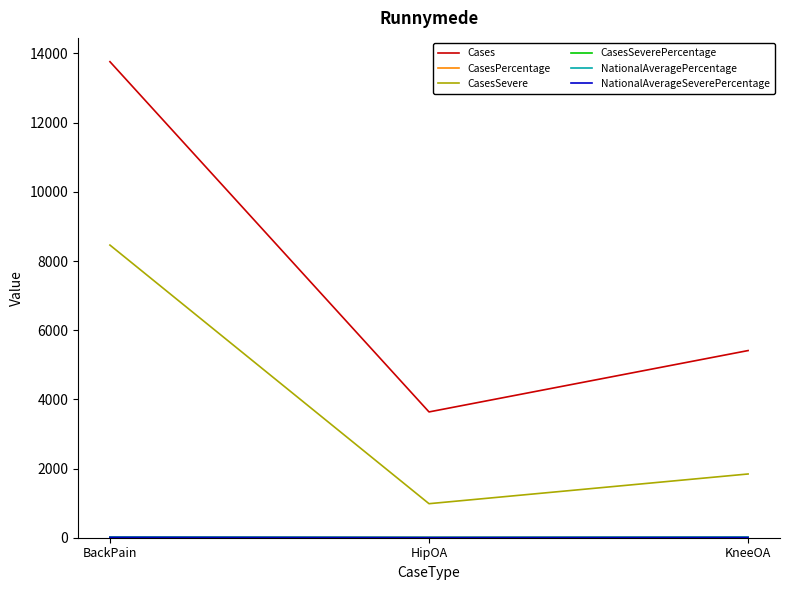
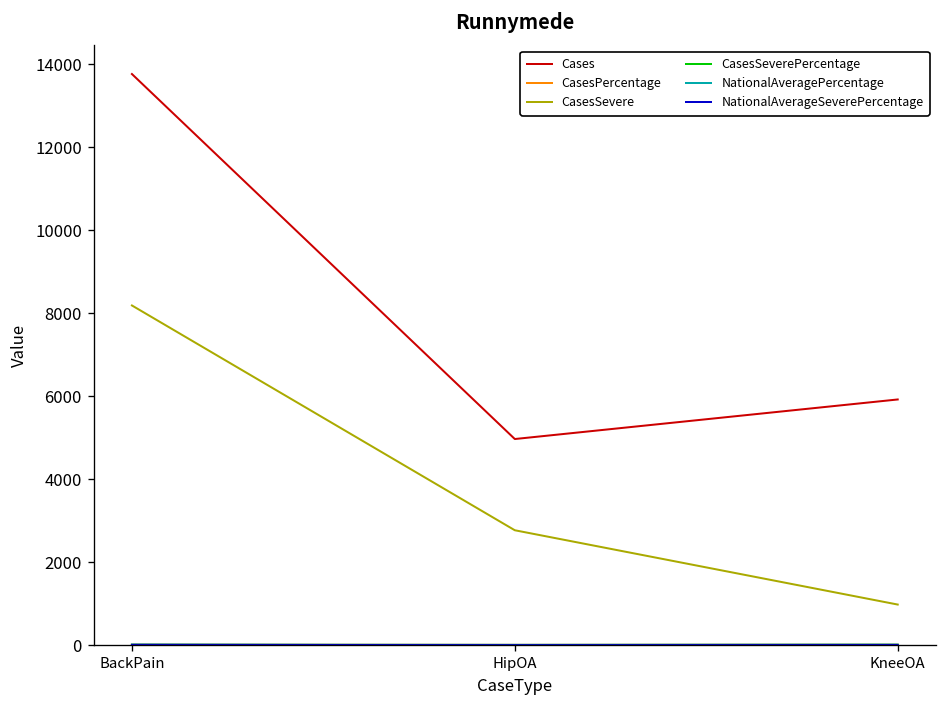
  {
    "Cases": {
      "BackPain": 13800,
-     "HipOA": 3600,
-     "KneeOA": 5400
+     "HipOA": 5000,
+     "KneeOA": 5900
    },
    "CasesSevere": {
-     "BackPain": 8500,
-     "HipOA": 1000,
-     "KneeOA": 1800
+     "BackPain": 8200,
+     "HipOA": 2800,
+     "KneeOA": 1000
    }
  }
